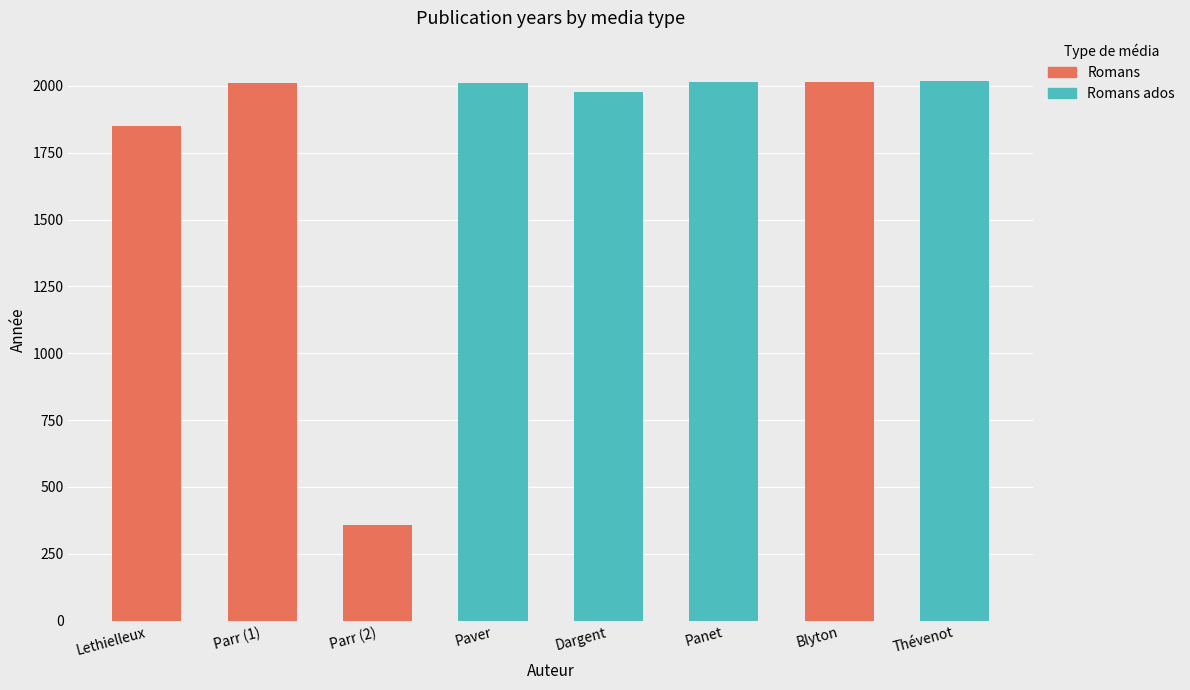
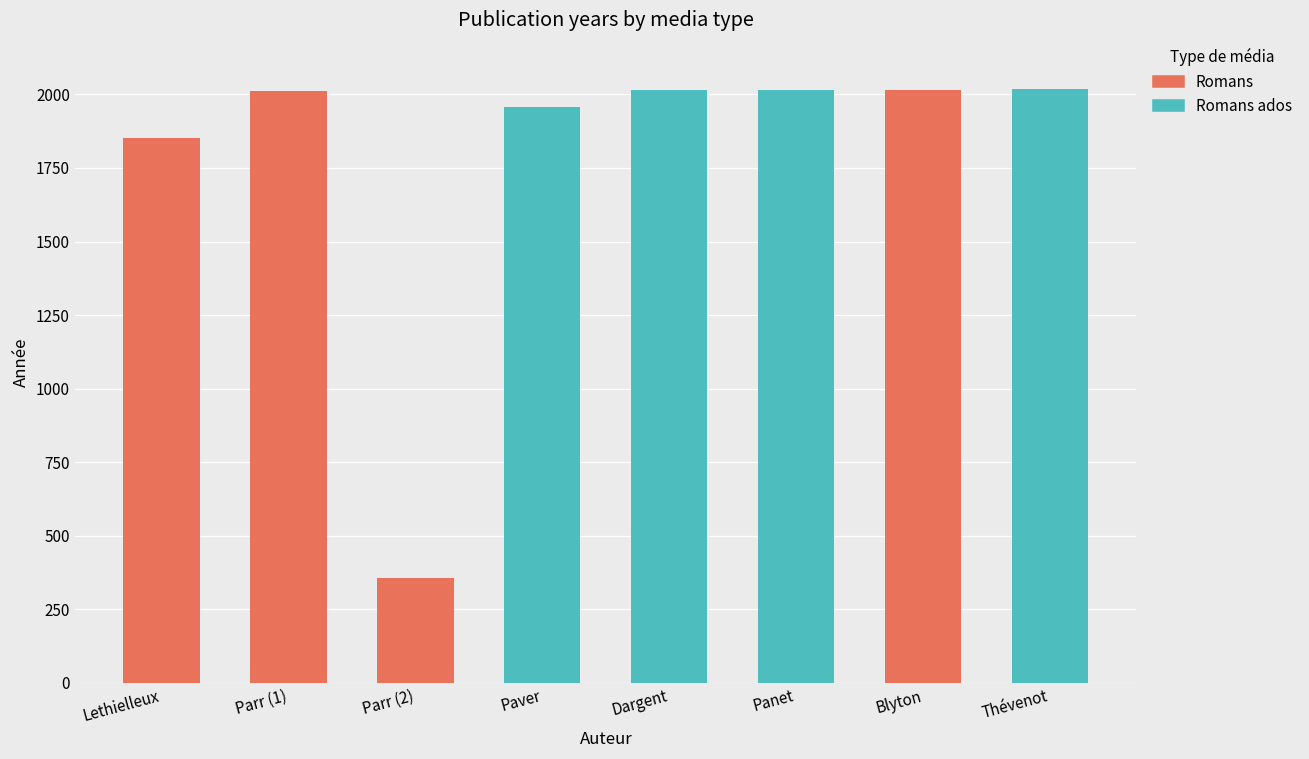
  {
    "Romans": {
      "Lethielleux": 1850,
      "Parr (1)": 2010,
      "Parr (2)": 360,
      "Paver": 0,
      "Dargent": 0,
      "Panet": 0,
      "Blyton": 2020,
      "Thévenot": 0
    },
    "Romans ados": {
-     "Paver": 2010,
-     "Dargent": 1980
+     "Paver": 1960,
+     "Dargent": 2020
    }
  }
